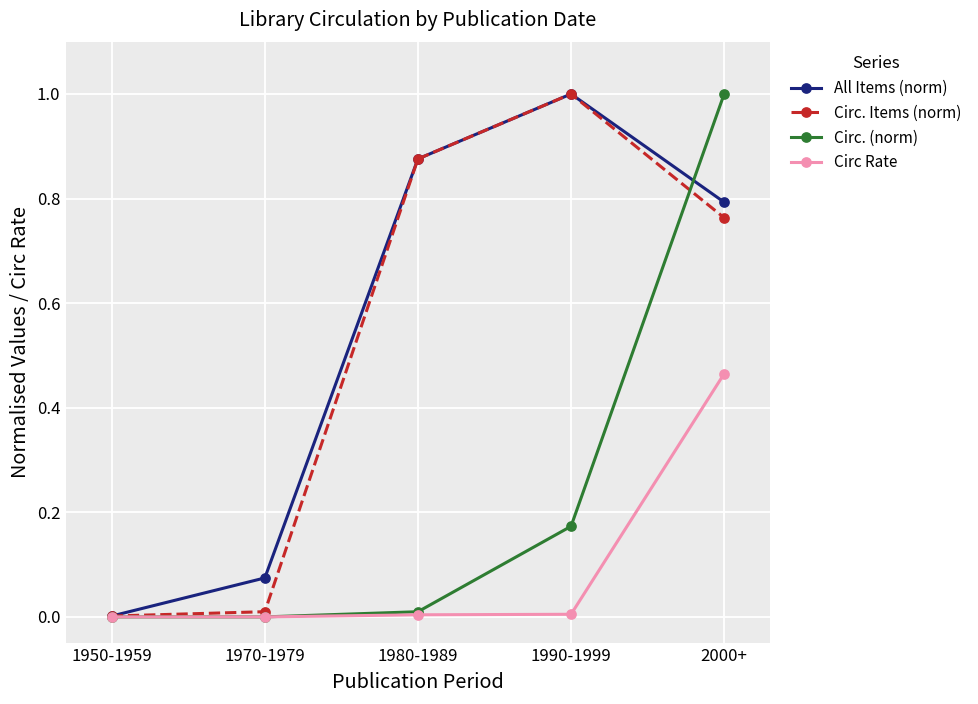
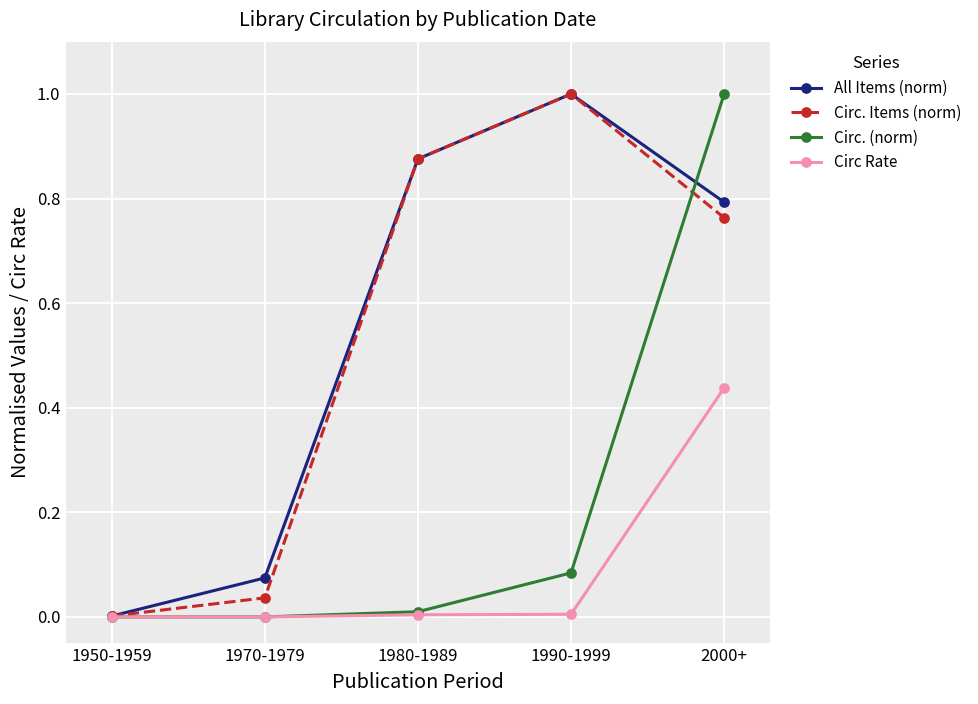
  {
    "All Items (norm)": {
      "1970-1979": 0.07,
      "2000+": 0.79
    },
    "Circ. Items (norm)": {
-     "1970-1979": 0.01,
+     "1970-1979": 0.04,
      "2000+": 0.76
    },
    "Circ. (norm)": {
      "1980-1989": 0.01,
-     "1990-1999": 0.17,
+     "1990-1999": 0.08,
      "2000+": 1.00
    },
    "Circ Rate": {
      "1980-1989": 0.00,
      "1990-1999": 0.01,
-     "2000+": 0.47
+     "2000+": 0.44
    }
  }
